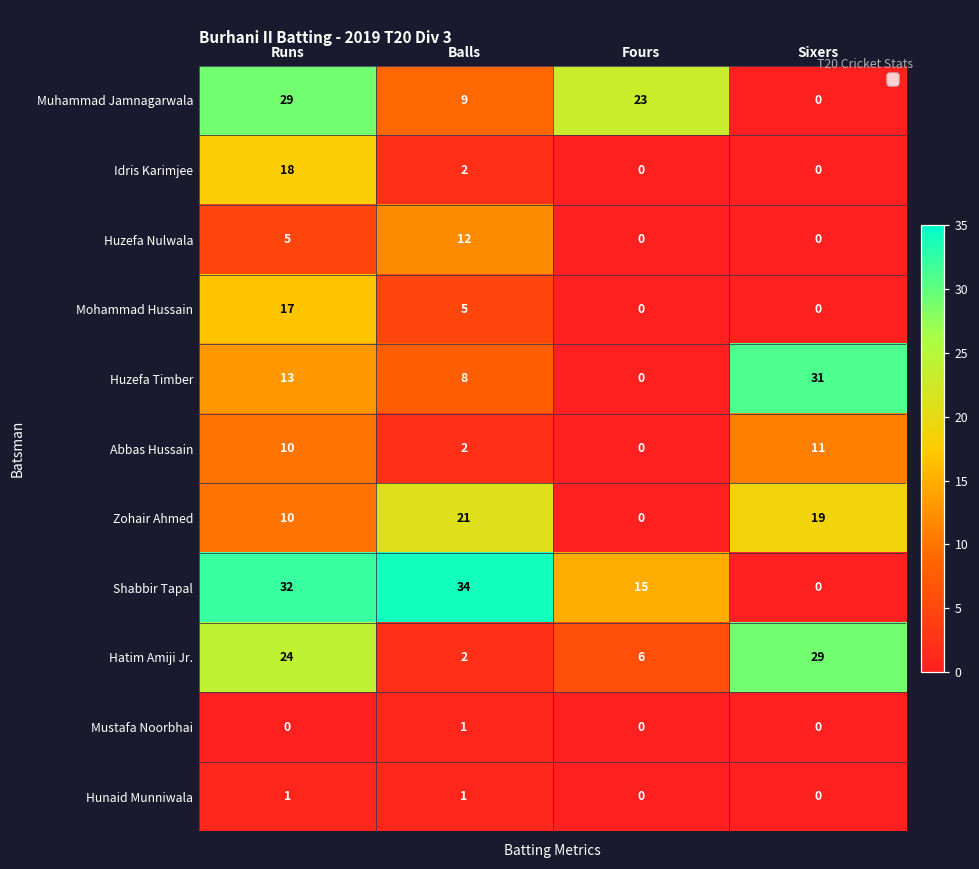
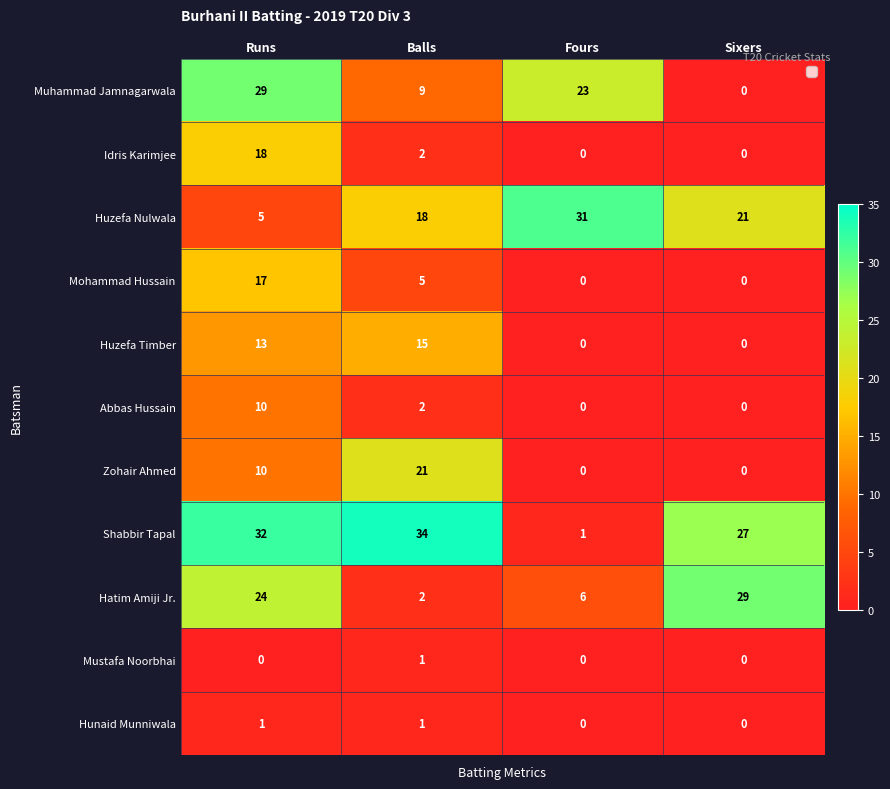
  {
    "Muhammad Jamnagarwala": {
      "Runs": 29,
      "Balls": 9,
      "Fours": 23,
      "Sixers": 0
    },
    "Idris Karimjee": {
      "Runs": 18,
      "Balls": 2,
      "Fours": 0,
      "Sixers": 0
    },
    "Huzefa Nulwala": {
      "Runs": 5,
-     "Balls": 12,
-     "Fours": 0,
-     "Sixers": 0
+     "Balls": 18,
+     "Fours": 31,
+     "Sixers": 21
    },
    "Mohammad Hussain": {
      "Runs": 17,
      "Balls": 5,
      "Fours": 0,
      "Sixers": 0
    },
    "Huzefa Timber": {
      "Runs": 13,
-     "Balls": 8,
+     "Balls": 15,
      "Fours": 0,
-     "Sixers": 31
+     "Sixers": 0
    },
    "Abbas Hussain": {
      "Runs": 10,
      "Balls": 2,
      "Fours": 0,
-     "Sixers": 11
+     "Sixers": 0
    },
    "Zohair Ahmed": {
      "Runs": 10,
      "Balls": 21,
      "Fours": 0,
-     "Sixers": 19
+     "Sixers": 0
    },
    "Shabbir Tapal": {
      "Runs": 32,
      "Balls": 34,
-     "Fours": 15,
-     "Sixers": 0
+     "Fours": 1,
+     "Sixers": 27
    },
    "Hatim Amiji Jr.": {
      "Runs": 24,
      "Balls": 2,
      "Fours": 6,
      "Sixers": 29
    },
    "Mustafa Noorbhai": {
      "Runs": 0,
      "Balls": 1,
      "Fours": 0,
      "Sixers": 0
    },
    "Hunaid Munniwala": {
      "Runs": 1,
      "Balls": 1,
      "Fours": 0,
      "Sixers": 0
    }
  }
